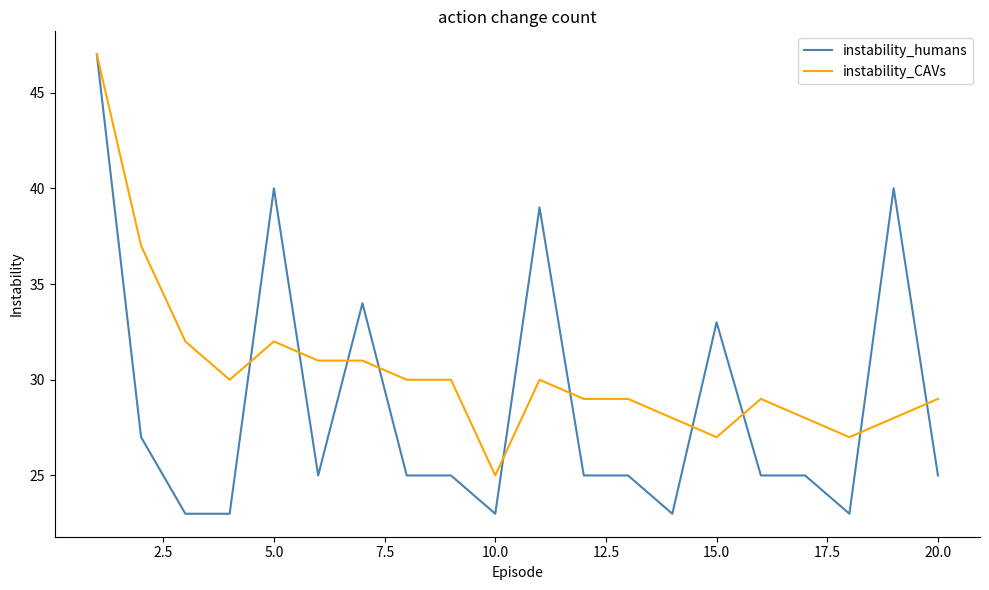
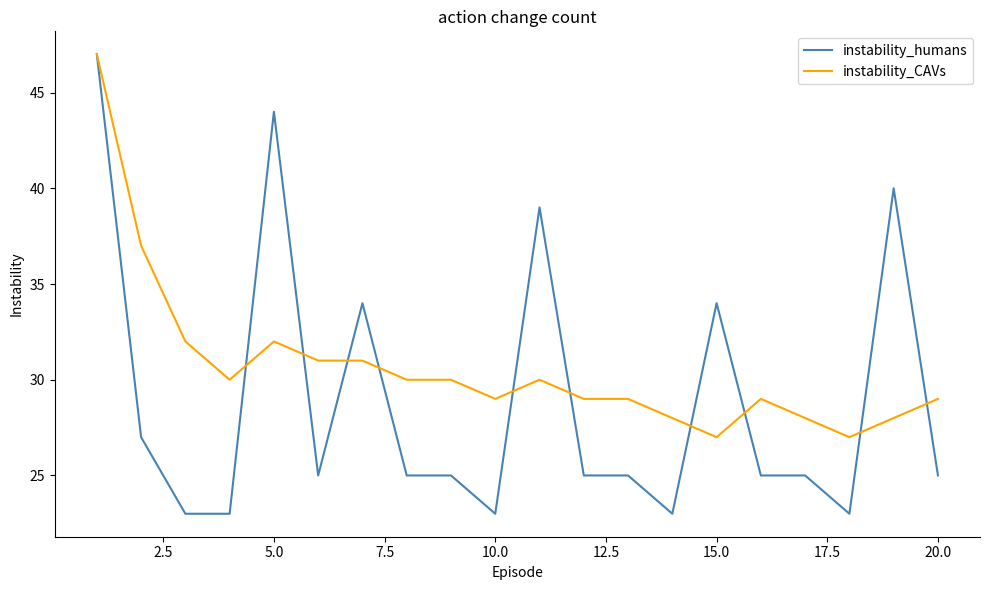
  {
    "instability_humans": {
-     "5.0": 40,
+     "5.0": 44,
      "10.0": 23,
-     "15.0": 33,
+     "15.0": 34,
      "20.0": 25
    },
    "instability_CAVs": {
      "5.0": 32,
-     "10.0": 25,
+     "10.0": 29,
      "15.0": 27,
      "20.0": 29
    }
  }
